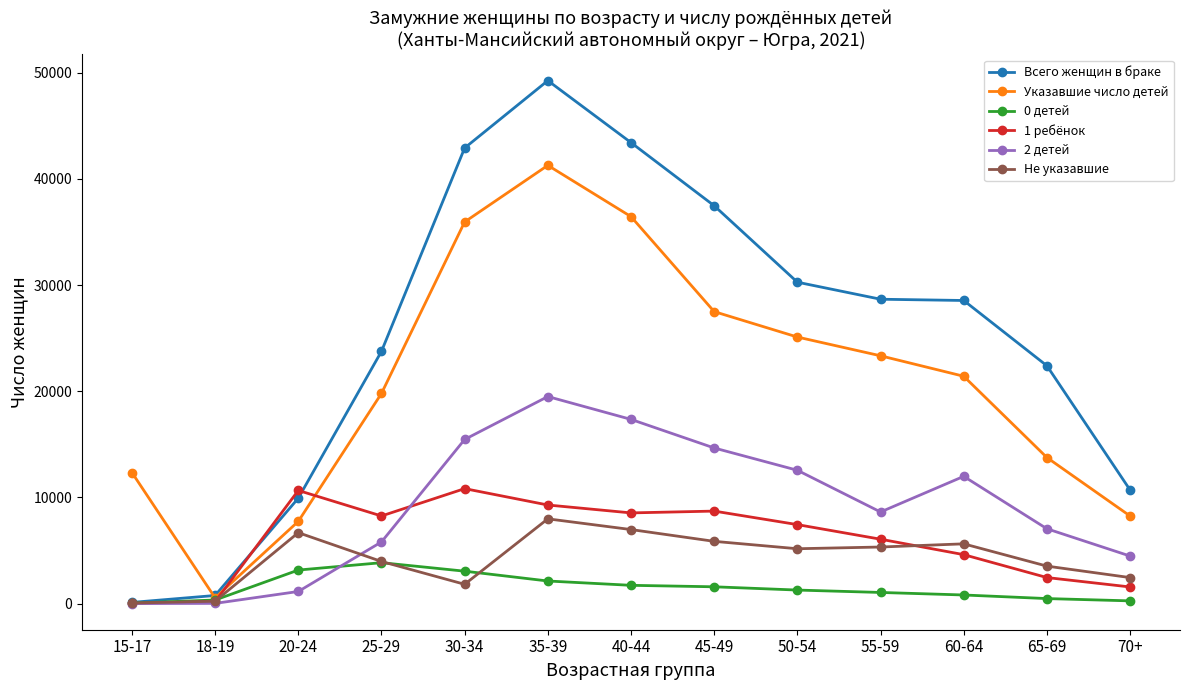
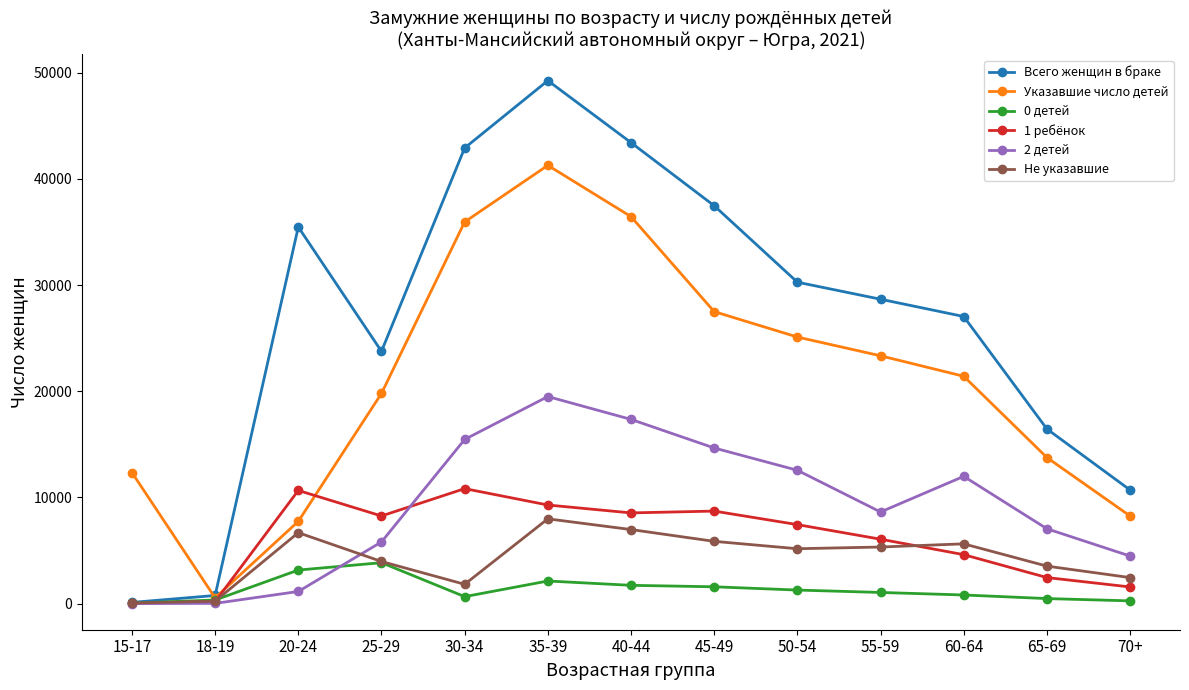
  {
    "Всего женщин в браке": {
-     "20-24": 9900,
+     "20-24": 35500,
      "25-29": 23800,
      "30-34": 42900,
      "35-39": 49200,
      "40-44": 43400,
      "45-49": 37500,
      "50-54": 30300,
      "55-59": 28700,
-     "60-64": 28500,
-     "65-69": 22400,
+     "60-64": 27000,
+     "65-69": 16400,
      "70+": 10700
    },
    "Указавшие число детей": {
      "15-17": 12300,
      "20-24": 7700,
      "25-29": 19800,
      "30-34": 35900,
      "35-39": 41300,
      "40-44": 36400,
      "45-49": 27500,
      "50-54": 25100,
      "55-59": 23300,
      "60-64": 21400,
      "65-69": 13800,
      "70+": 8200
    },
    "0 детей": {
      "20-24": 3200,
-     "30-34": 3100,
+     "30-34": 700,
      "35-39": 2100,
      "40-44": 1700,
      "45-49": 1600,
      "50-54": 1300,
      "55-59": 1000,
      "60-64": 800,
      "65-69": 500,
      "70+": 300
    },
    "1 ребёнок": {
      "20-24": 10700,
      "25-29": 8300,
      "30-34": 10800,
      "35-39": 9300,
      "40-44": 8500,
      "45-49": 8700,
      "50-54": 7400,
      "55-59": 6100,
      "60-64": 4600,
      "65-69": 2500,
      "70+": 1600
    },
    "2 детей": {
      "20-24": 1100,
      "25-29": 5800,
      "30-34": 15500,
      "35-39": 19500,
      "40-44": 17300,
      "45-49": 14700,
      "50-54": 12600,
      "55-59": 8600,
      "60-64": 12000,
      "65-69": 7000,
      "70+": 4500
    },
    "Не указавшие": {
      "20-24": 6700,
      "30-34": 1800,
      "35-39": 8000,
      "40-44": 7000,
      "45-49": 5900,
      "50-54": 5200,
      "55-59": 5300,
      "60-64": 5600,
      "65-69": 3500,
      "70+": 2400
    }
  }
